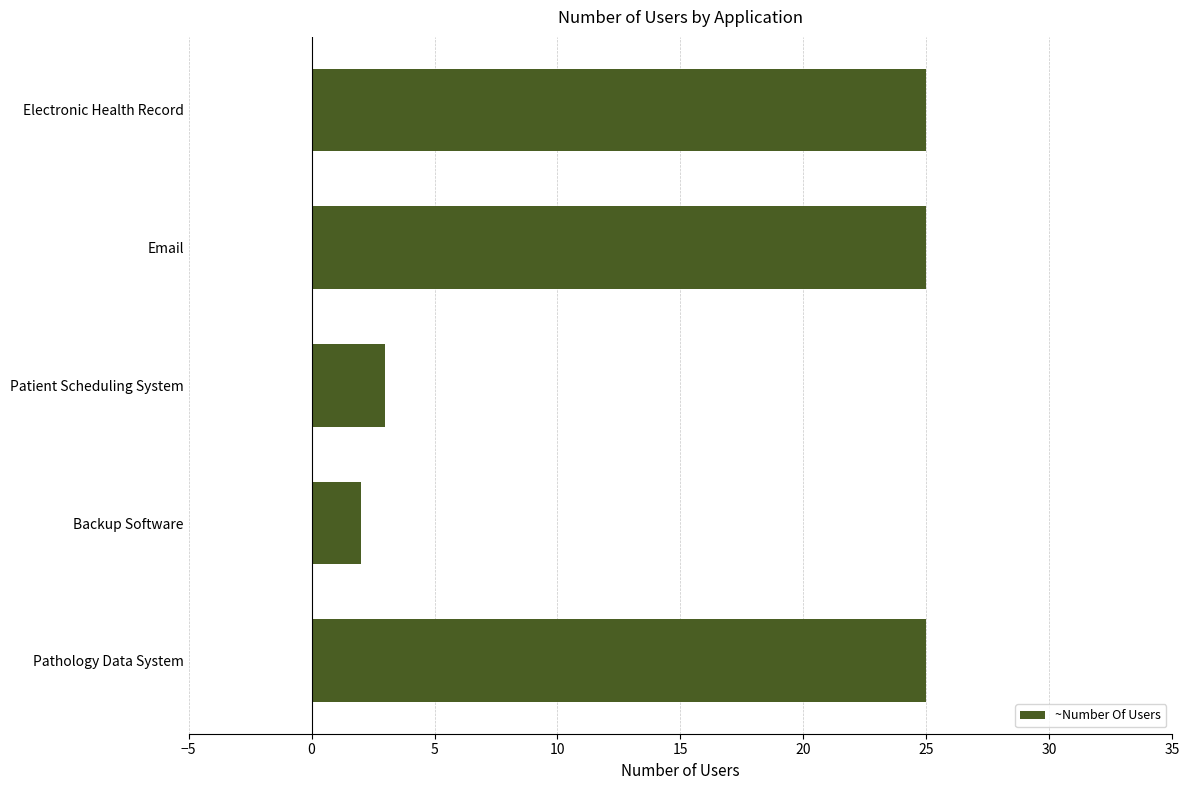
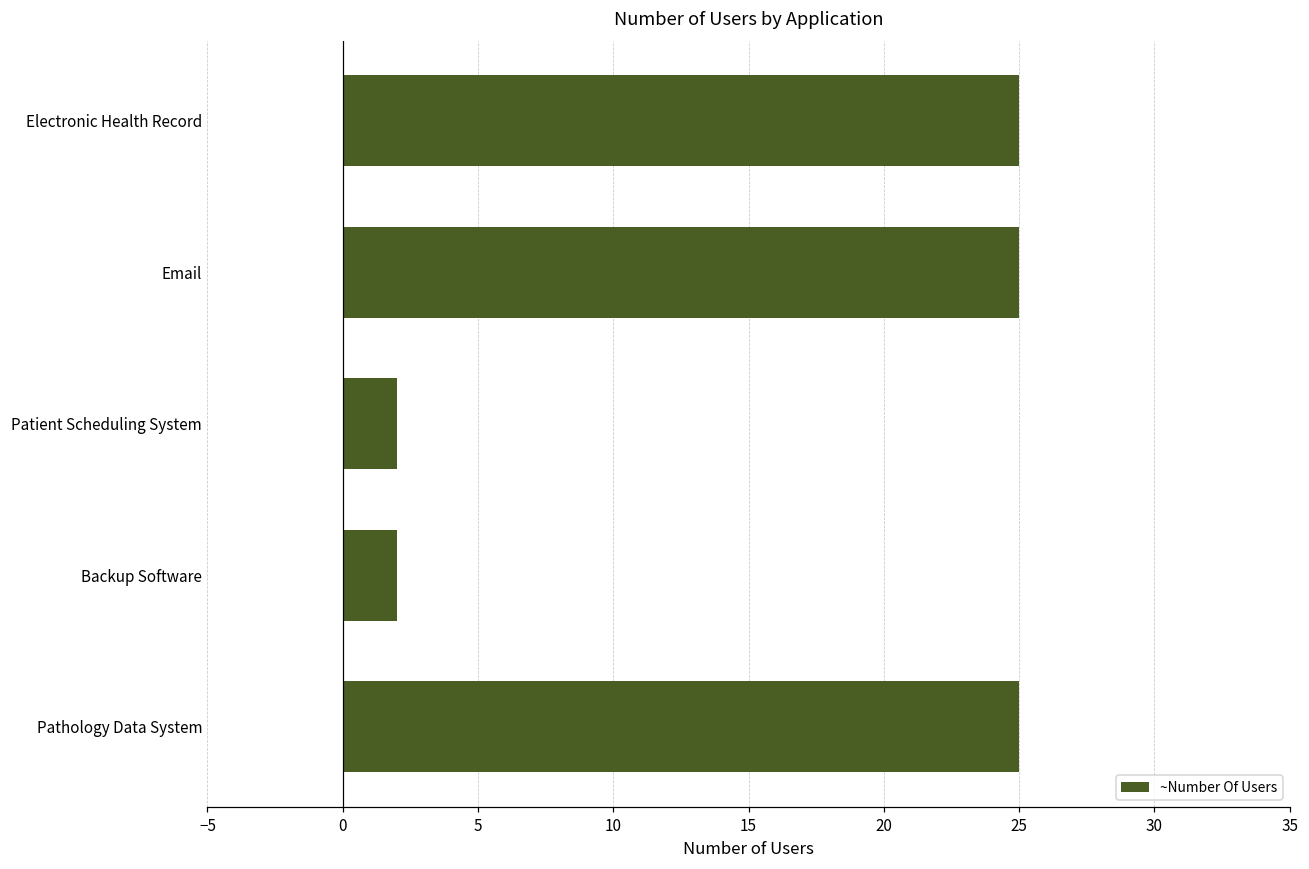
  {
    "Electronic Health Record": 25,
    "Email": 25,
-   "Patient Scheduling System": 3,
+   "Patient Scheduling System": 2,
    "Backup Software": 2,
    "Pathology Data System": 25
  }
